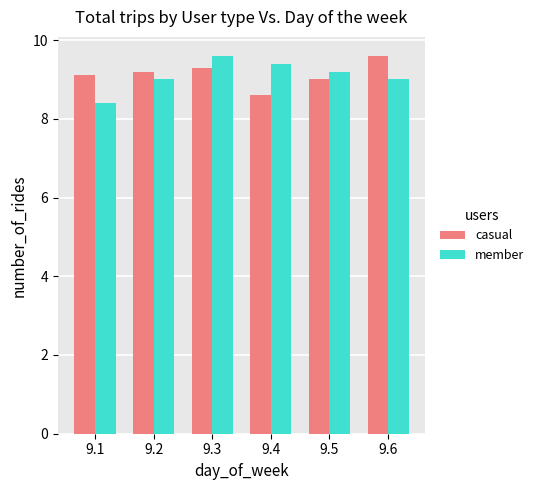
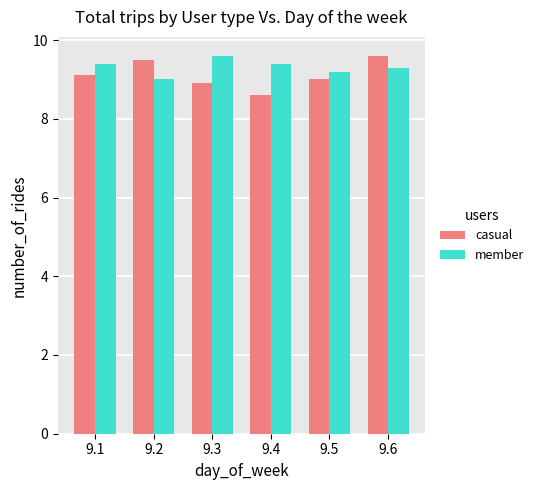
  {
    "casual": {
      "9.1": 9.1,
-     "9.2": 9.2,
-     "9.3": 9.3,
+     "9.2": 9.5,
+     "9.3": 8.9,
      "9.4": 8.6,
      "9.5": 9.0,
      "9.6": 9.6
    },
    "member": {
-     "9.1": 8.4,
+     "9.1": 9.4,
      "9.2": 9.0,
      "9.3": 9.6,
      "9.4": 9.4,
      "9.5": 9.2,
-     "9.6": 9.0
+     "9.6": 9.3
    }
  }
